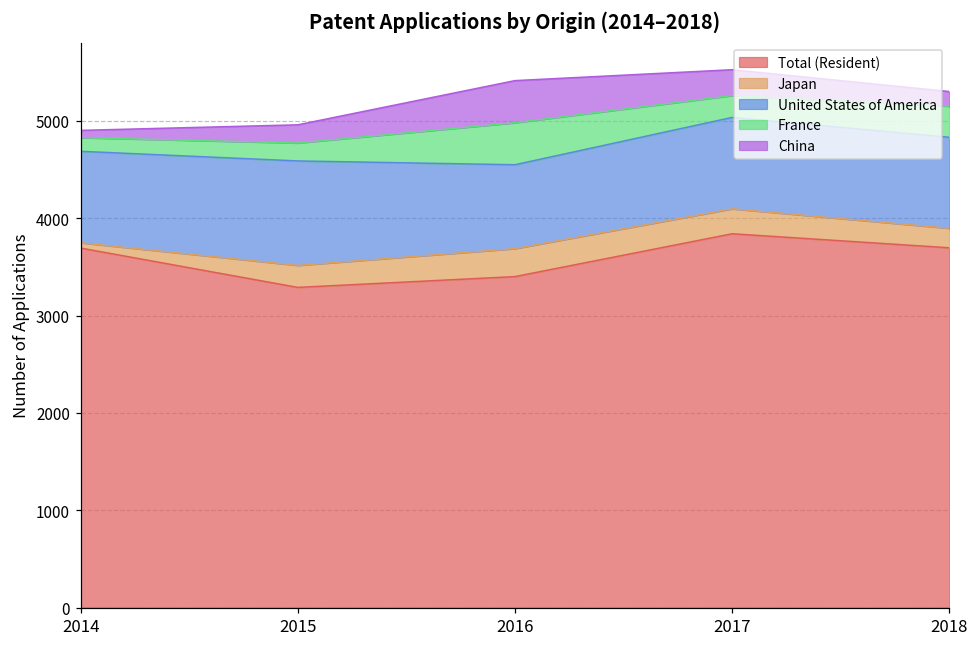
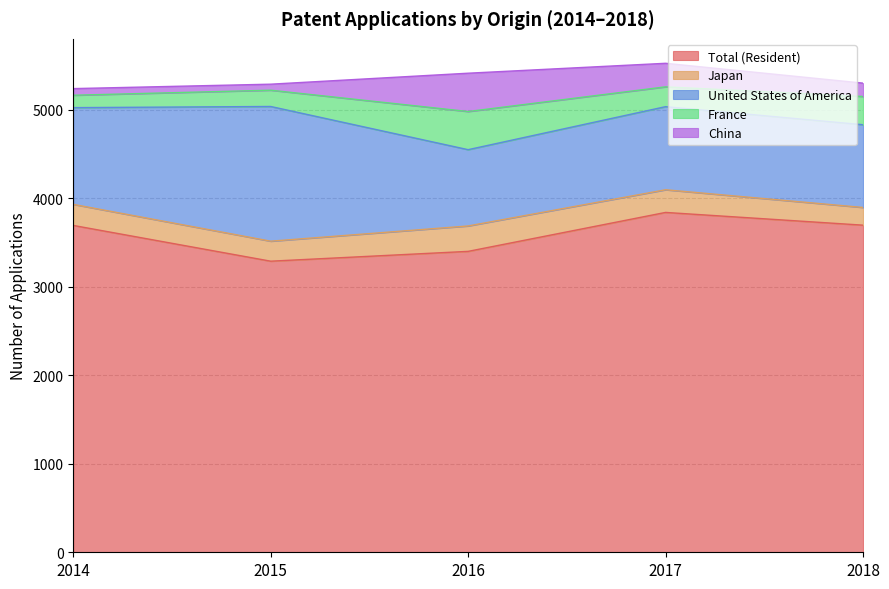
  {
    "Total (Resident)": {
      "2014": 3700,
      "2015": 3300,
      "2016": 3400,
      "2017": 3800,
      "2018": 3700
    },
    "Japan": {
-     "2014": 100,
+     "2014": 200,
      "2015": 200,
      "2016": 300,
      "2017": 300,
      "2018": 200
    },
    "United States of America": {
-     "2014": 900,
-     "2015": 1100,
+     "2014": 1100,
+     "2015": 1500,
      "2016": 900,
      "2017": 900,
      "2018": 900
    },
    "France": {
      "2014": 100,
      "2015": 200,
      "2016": 400,
      "2017": 200,
      "2018": 300
    },
    "China": {
      "2014": 100,
-     "2015": 200,
+     "2015": 100,
      "2016": 400,
      "2017": 300,
      "2018": 200
    }
  }
